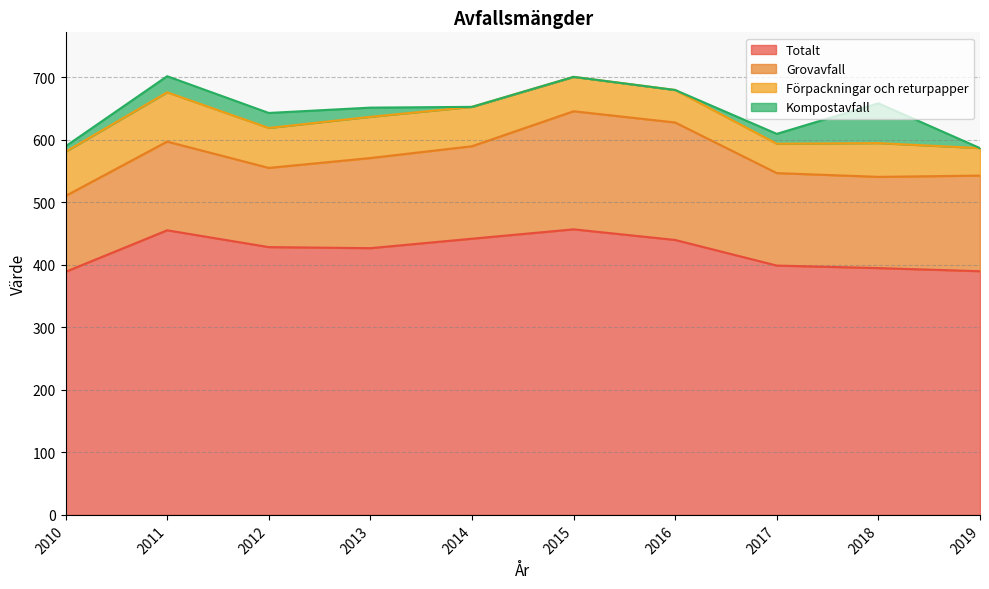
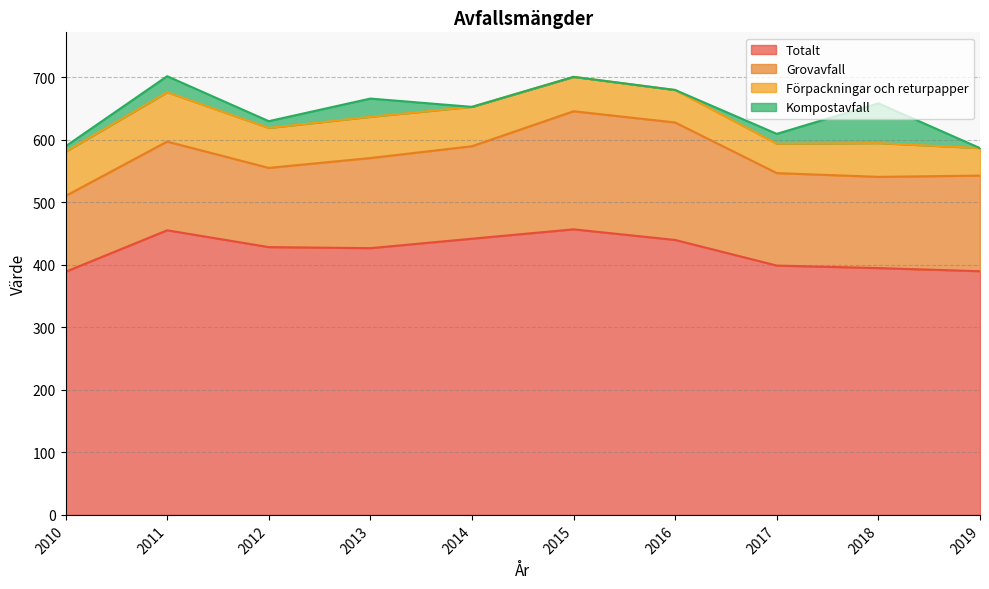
  {
    "Kompostavfall": {
      "2010": 10,
      "2011": 30,
-     "2012": 20,
-     "2013": 10,
+     "2012": 10,
+     "2013": 30,
      "2017": 20
    }
  }
